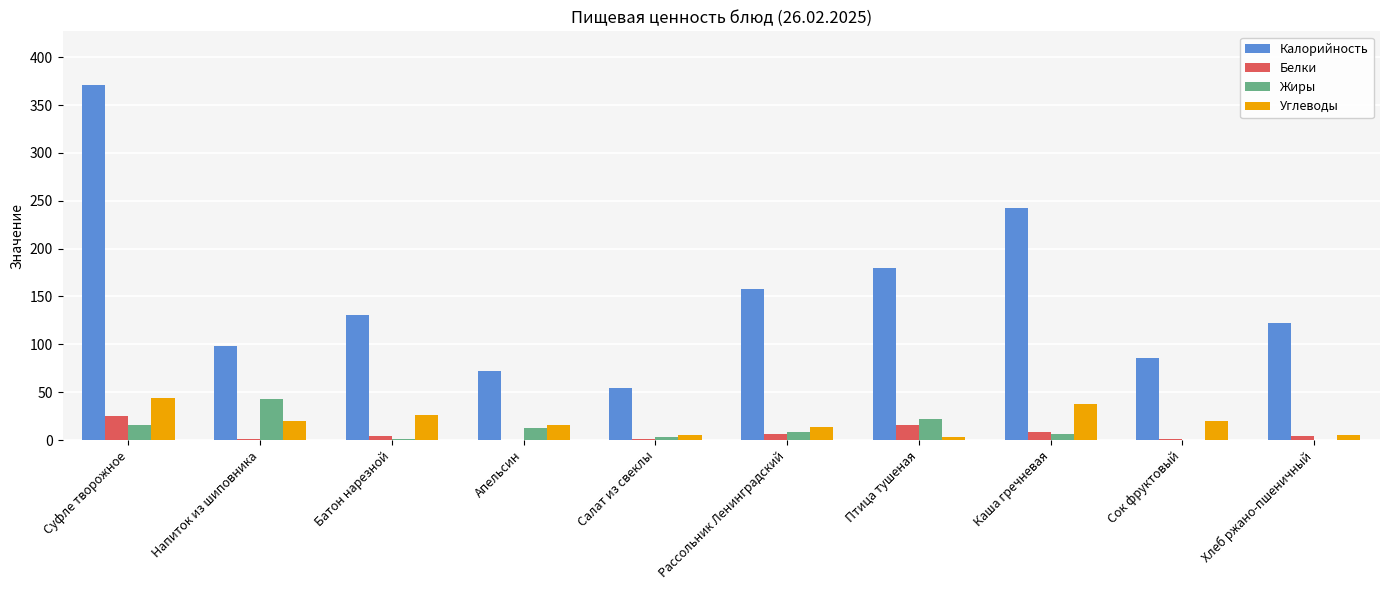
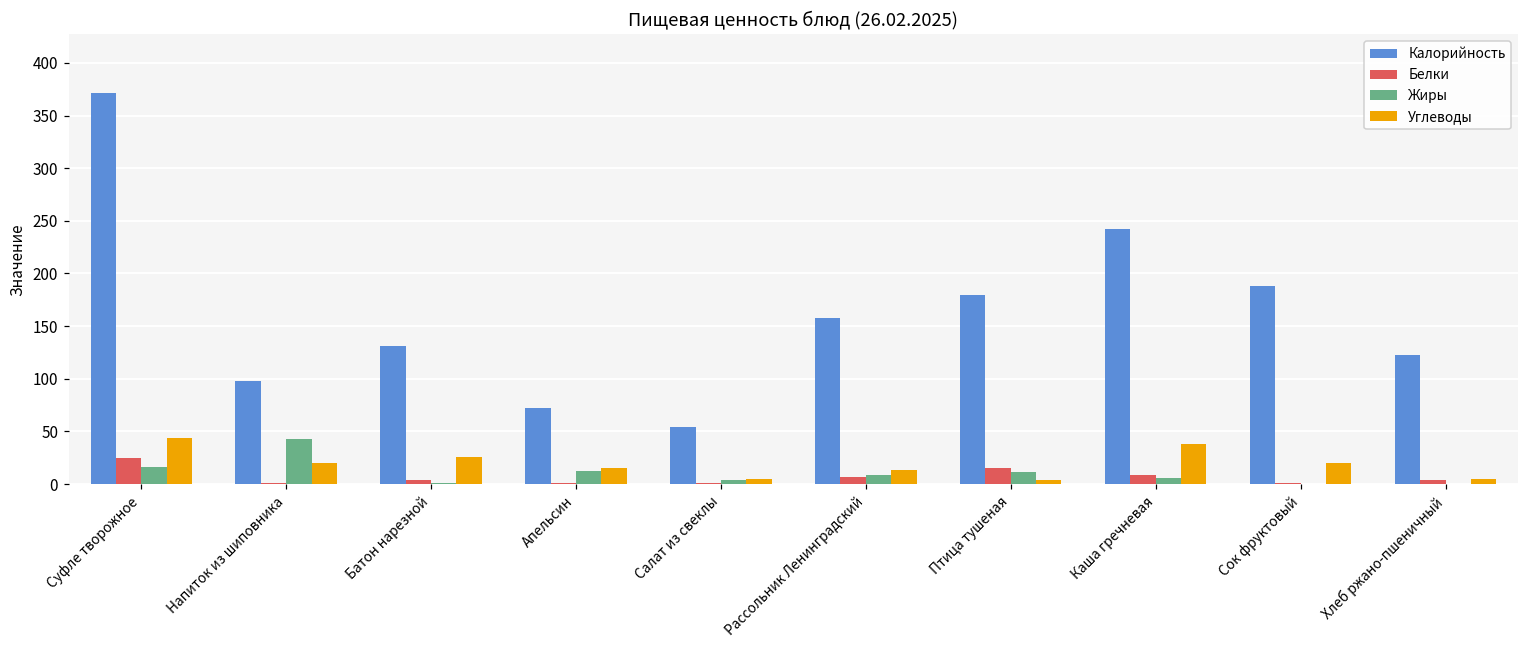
  {
    "Калорийность": {
      "Суфле творожное": 370,
      "Напиток из шиповника": 100,
      "Батон нарезной": 130,
      "Апельсин": 70,
      "Салат из свеклы": 50,
      "Рассольник Ленинградский": 160,
      "Птица тушеная": 180,
      "Каша гречневая": 240,
-     "Сок фруктовый": 90,
+     "Сок фруктовый": 190,
      "Хлеб ржано-пшеничный": 120
    },
    "Белки": {
      "Суфле творожное": 30,
      "Батон нарезной": 0,
      "Рассольник Ленинградский": 10,
      "Птица тушеная": 20,
      "Каша гречневая": 10,
      "Хлеб ржано-пшеничный": 0
    },
    "Жиры": {
      "Суфле творожное": 20,
      "Напиток из шиповника": 40,
      "Апельсин": 10,
      "Салат из свеклы": 0,
      "Рассольник Ленинградский": 10,
-     "Птица тушеная": 20,
+     "Птица тушеная": 10,
      "Каша гречневая": 10
    },
    "Углеводы": {
      "Суфле творожное": 40,
      "Напиток из шиповника": 20,
      "Батон нарезной": 30,
      "Апельсин": 20,
      "Салат из свеклы": 0,
      "Рассольник Ленинградский": 10,
      "Птица тушеная": 0,
      "Каша гречневая": 40,
      "Сок фруктовый": 20,
      "Хлеб ржано-пшеничный": 0
    }
  }
